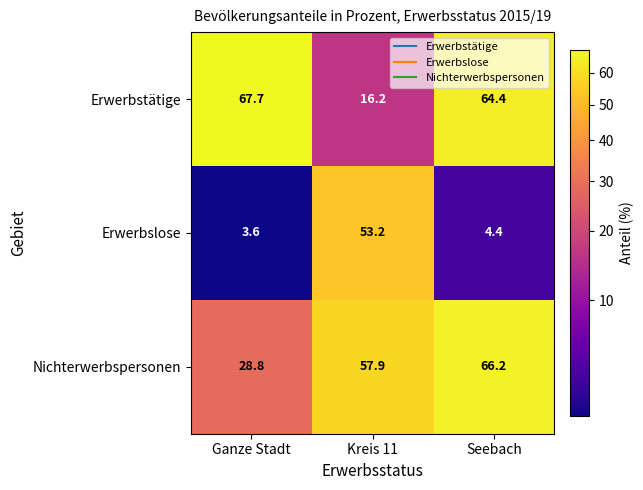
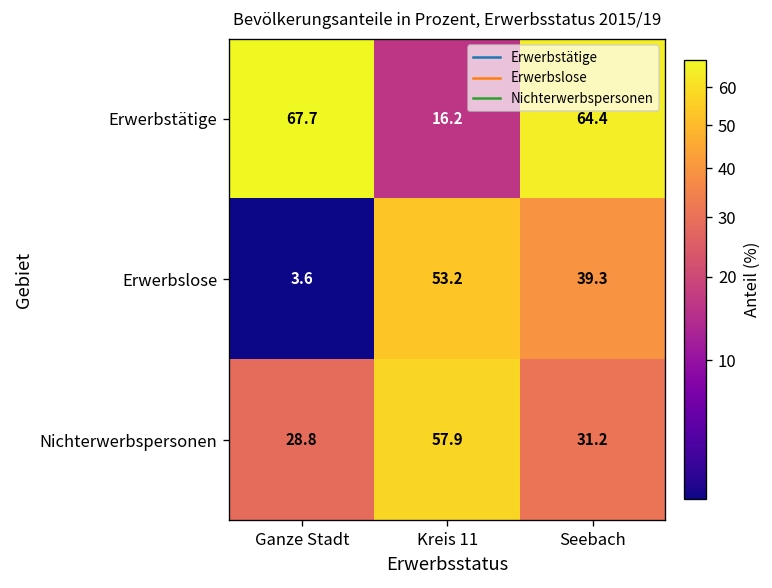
  {
    "Erwerbstätige": {
      "Ganze Stadt": 67.7,
      "Kreis 11": 16.2,
      "Seebach": 64.4
    },
    "Erwerbslose": {
      "Ganze Stadt": 3.6,
      "Kreis 11": 53.2,
-     "Seebach": 4.4
+     "Seebach": 39.3
    },
    "Nichterwerbspersonen": {
      "Ganze Stadt": 28.8,
      "Kreis 11": 57.9,
-     "Seebach": 66.2
+     "Seebach": 31.2
    }
  }
